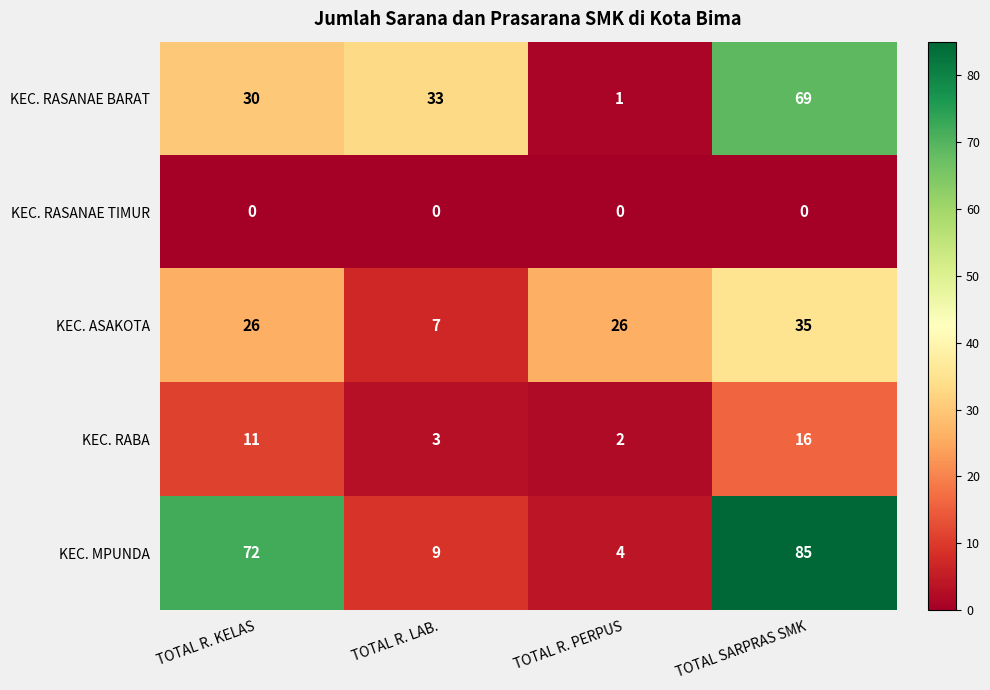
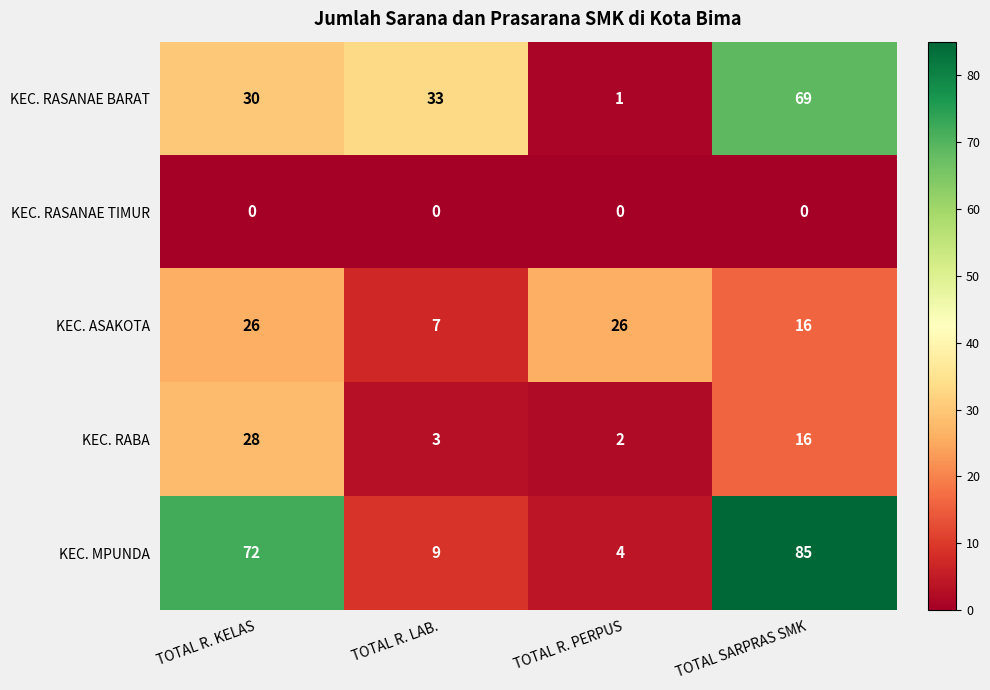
  {
    "KEC. RASANAE BARAT": {
      "TOTAL R. KELAS": 30,
      "TOTAL R. LAB.": 33,
      "TOTAL R. PERPUS": 1,
      "TOTAL SARPRAS SMK": 69
    },
    "KEC. RASANAE TIMUR": {
      "TOTAL R. KELAS": 0,
      "TOTAL R. LAB.": 0,
      "TOTAL R. PERPUS": 0,
      "TOTAL SARPRAS SMK": 0
    },
    "KEC. ASAKOTA": {
      "TOTAL R. KELAS": 26,
      "TOTAL R. LAB.": 7,
      "TOTAL R. PERPUS": 26,
-     "TOTAL SARPRAS SMK": 35
+     "TOTAL SARPRAS SMK": 16
    },
    "KEC. RABA": {
-     "TOTAL R. KELAS": 11,
+     "TOTAL R. KELAS": 28,
      "TOTAL R. LAB.": 3,
      "TOTAL R. PERPUS": 2,
      "TOTAL SARPRAS SMK": 16
    },
    "KEC. MPUNDA": {
      "TOTAL R. KELAS": 72,
      "TOTAL R. LAB.": 9,
      "TOTAL R. PERPUS": 4,
      "TOTAL SARPRAS SMK": 85
    }
  }
